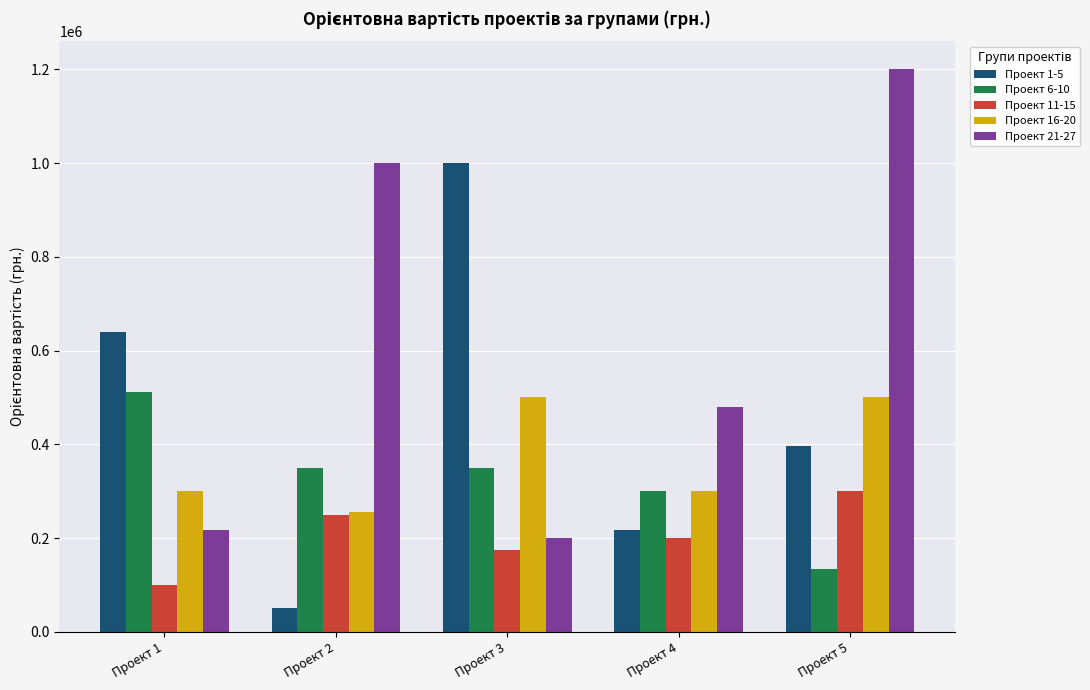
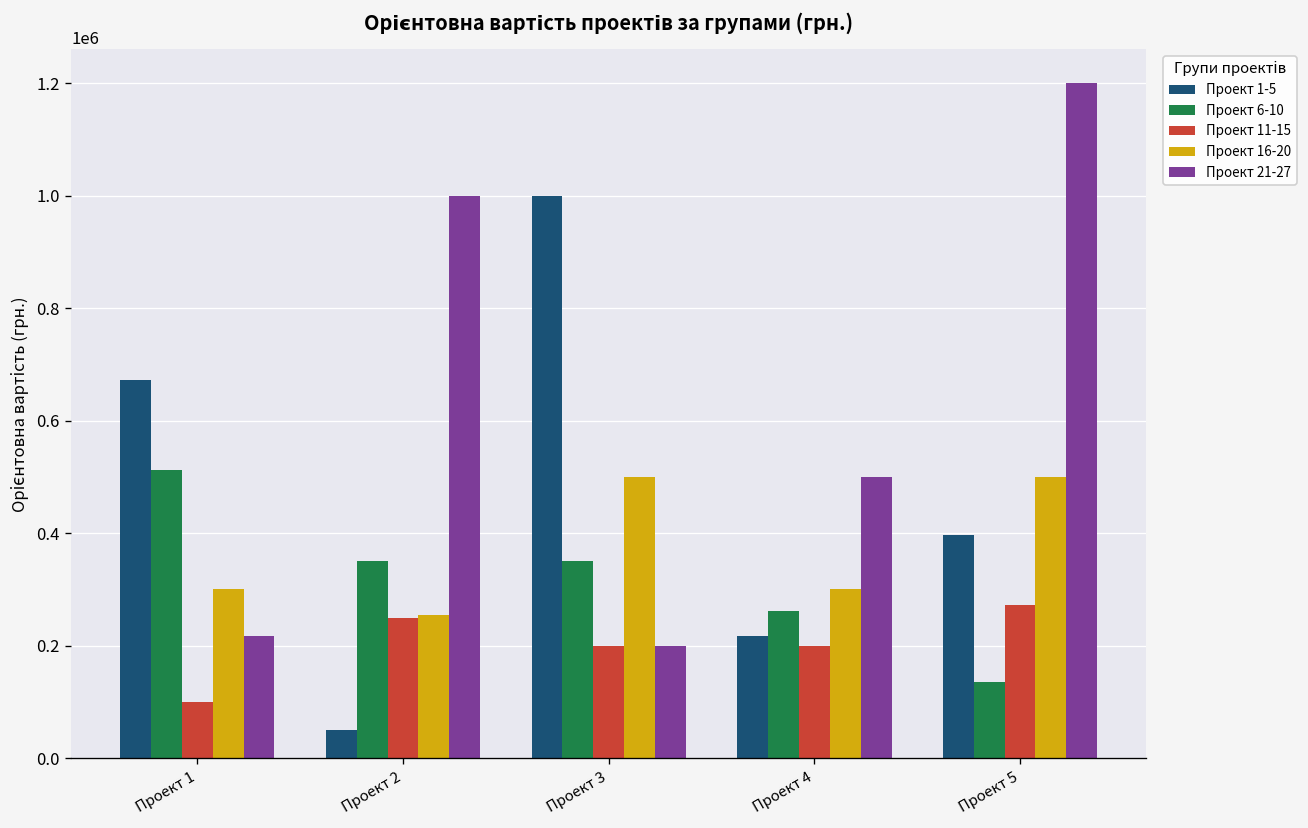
  {
    "Проект 1-5": {
-     "Проект 1": 640000,
+     "Проект 1": 670000,
      "Проект 2": 50000,
      "Проект 3": 1000000,
      "Проект 4": 220000,
      "Проект 5": 400000
    },
    "Проект 6-10": {
      "Проект 1": 510000,
      "Проект 2": 350000,
      "Проект 3": 350000,
-     "Проект 4": 300000,
+     "Проект 4": 260000,
      "Проект 5": 130000
    },
    "Проект 11-15": {
      "Проект 1": 100000,
      "Проект 2": 250000,
-     "Проект 3": 170000,
+     "Проект 3": 200000,
      "Проект 4": 200000,
-     "Проект 5": 300000
+     "Проект 5": 270000
    },
    "Проект 16-20": {
      "Проект 1": 300000,
      "Проект 2": 260000,
      "Проект 3": 500000,
      "Проект 4": 300000,
      "Проект 5": 500000
    },
    "Проект 21-27": {
      "Проект 1": 220000,
      "Проект 2": 1000000,
      "Проект 3": 200000,
-     "Проект 4": 480000,
+     "Проект 4": 500000,
      "Проект 5": 1200000
    }
  }
